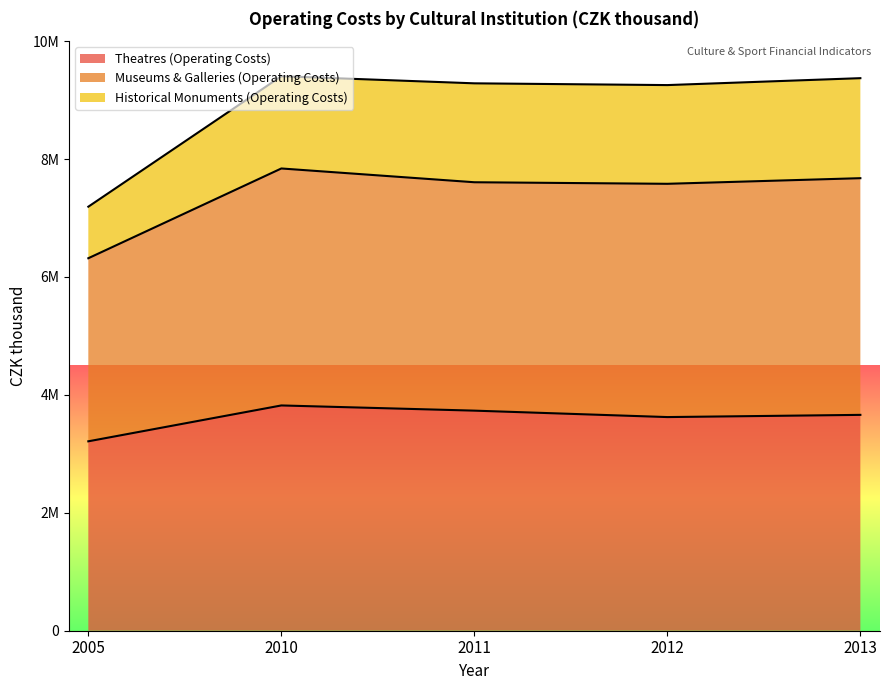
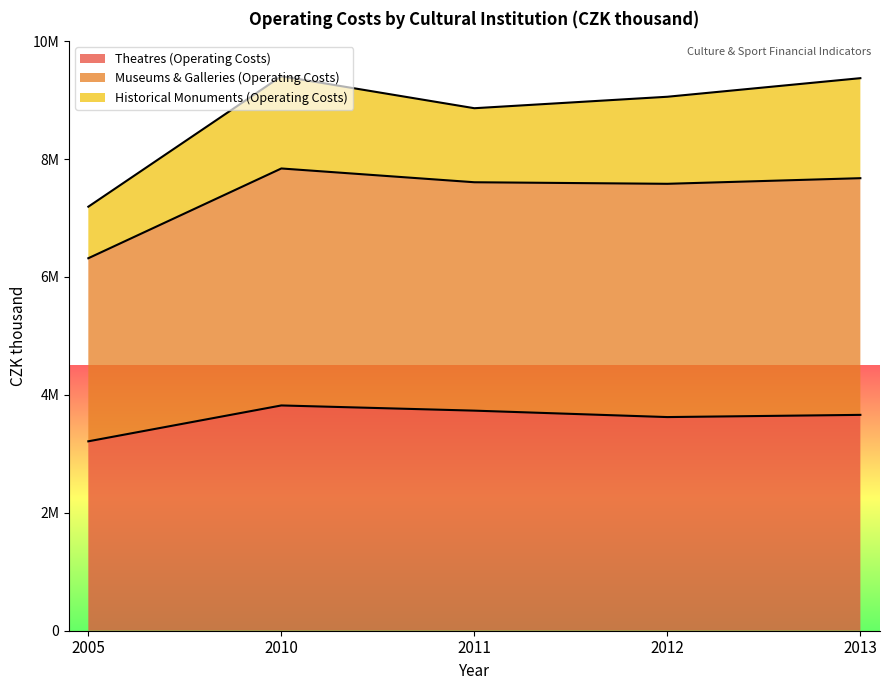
  {
    "Historical Monuments (Operating Costs)": {
      "2005": 900000,
-     "2011": 1700000,
-     "2012": 1700000,
+     "2011": 1300000,
+     "2012": 1500000,
      "2013": 1700000
    }
  }
